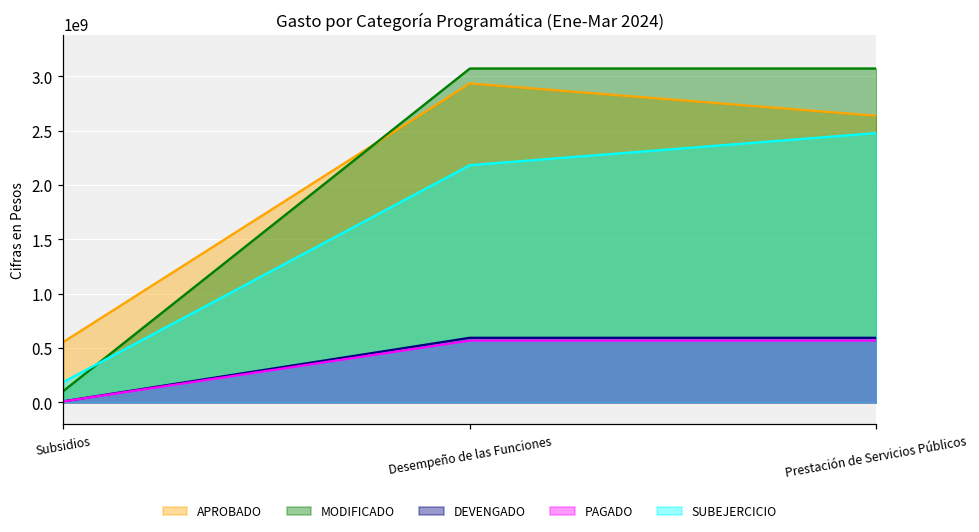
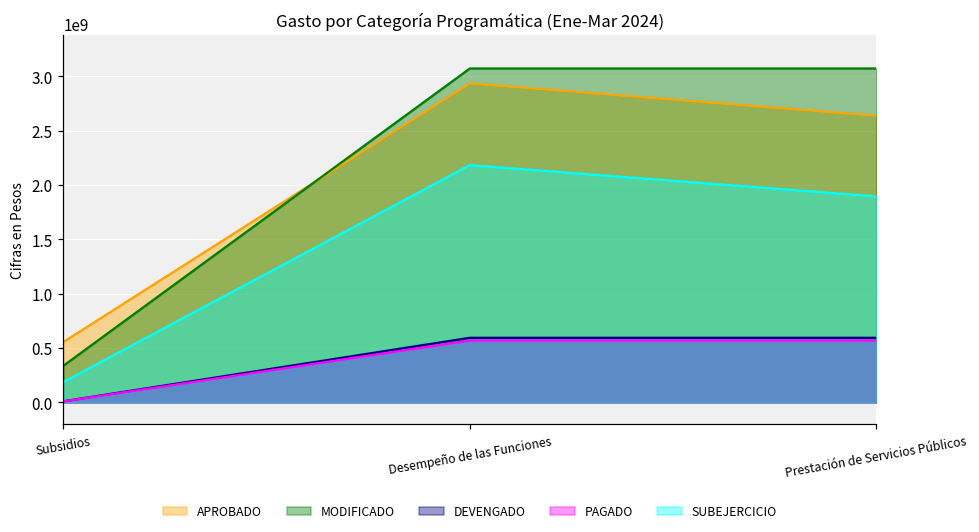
  {
    "APROBADO": {
      "Subsidios": 600000000,
      "Desempeño de las Funciones": 2900000000,
      "Prestación de Servicios Públicos": 2600000000
    },
    "MODIFICADO": {
-     "Subsidios": 100000000,
+     "Subsidios": 300000000,
      "Desempeño de las Funciones": 3100000000,
      "Prestación de Servicios Públicos": 3100000000
    },
    "SUBEJERCICIO": {
      "Subsidios": 200000000,
      "Desempeño de las Funciones": 2200000000,
-     "Prestación de Servicios Públicos": 2500000000
+     "Prestación de Servicios Públicos": 1900000000
    }
  }
